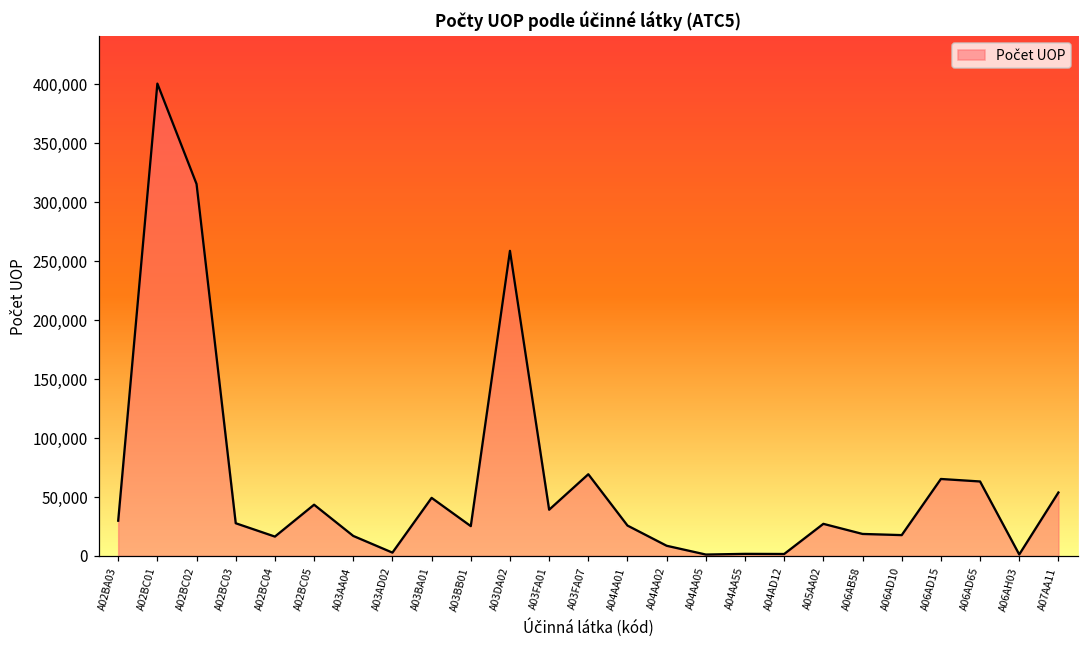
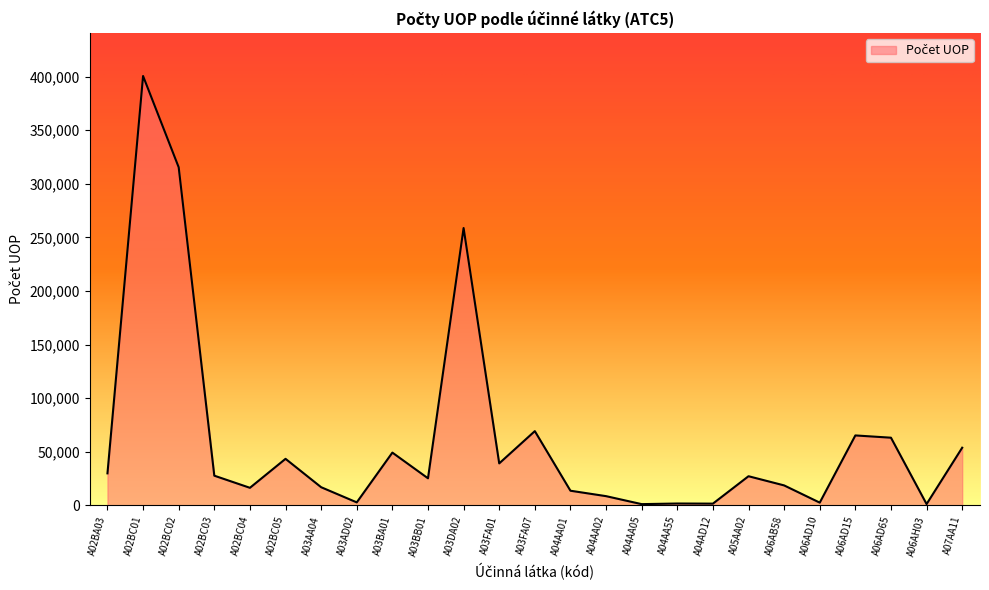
  {
    "A02BA03": "30,000",
    "A02BC01": "401,000",
    "A02BC02": "315,000",
    "A02BC03": "28,000",
    "A02BC04": "16,000",
    "A02BC05": "43,000",
    "A03AA04": "17,000",
    "A03AD02": "3,000",
    "A03BA01": "49,000",
    "A03BB01": "25,000",
    "A03DA02": "259,000",
    "A03FA01": "39,000",
    "A03FA07": "69,000",
-   "A04AA01": "26,000",
+   "A04AA01": "14,000",
    "A04AA02": "9,000",
    "A04AA05": "1,000",
    "A04AA55": "2,000",
    "A04AD12": "2,000",
    "A05AA02": "27,000",
    "A06AB58": "19,000",
-   "A06AD10": "18,000",
+   "A06AD10": "3,000",
    "A06AD15": "65,000",
    "A06AD65": "63,000",
    "A06AH03": "1,000",
    "A07AA11": "54,000"
  }
